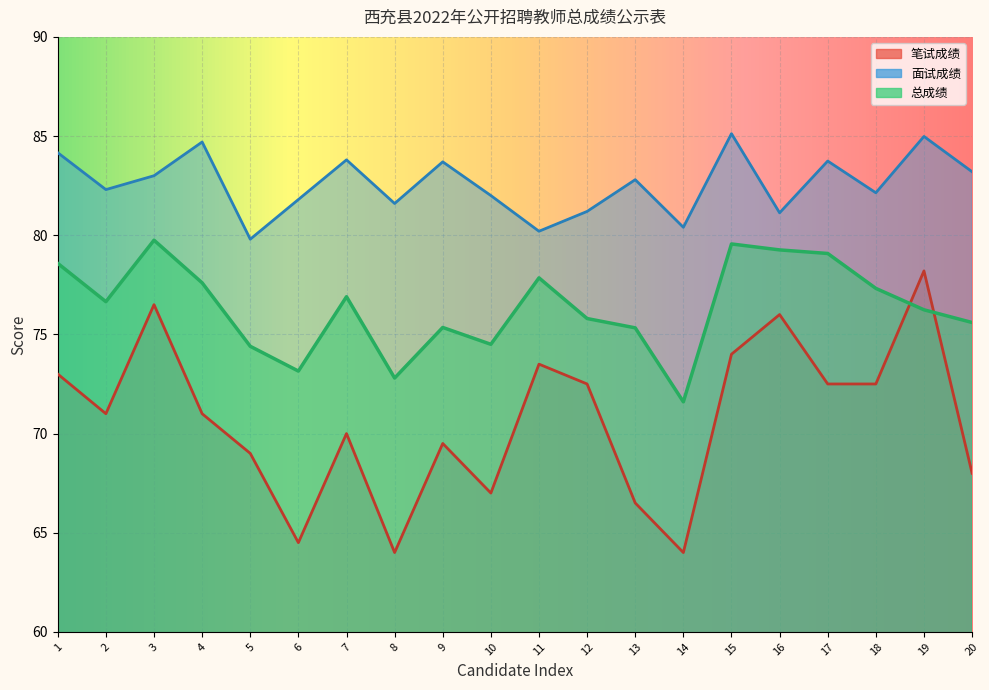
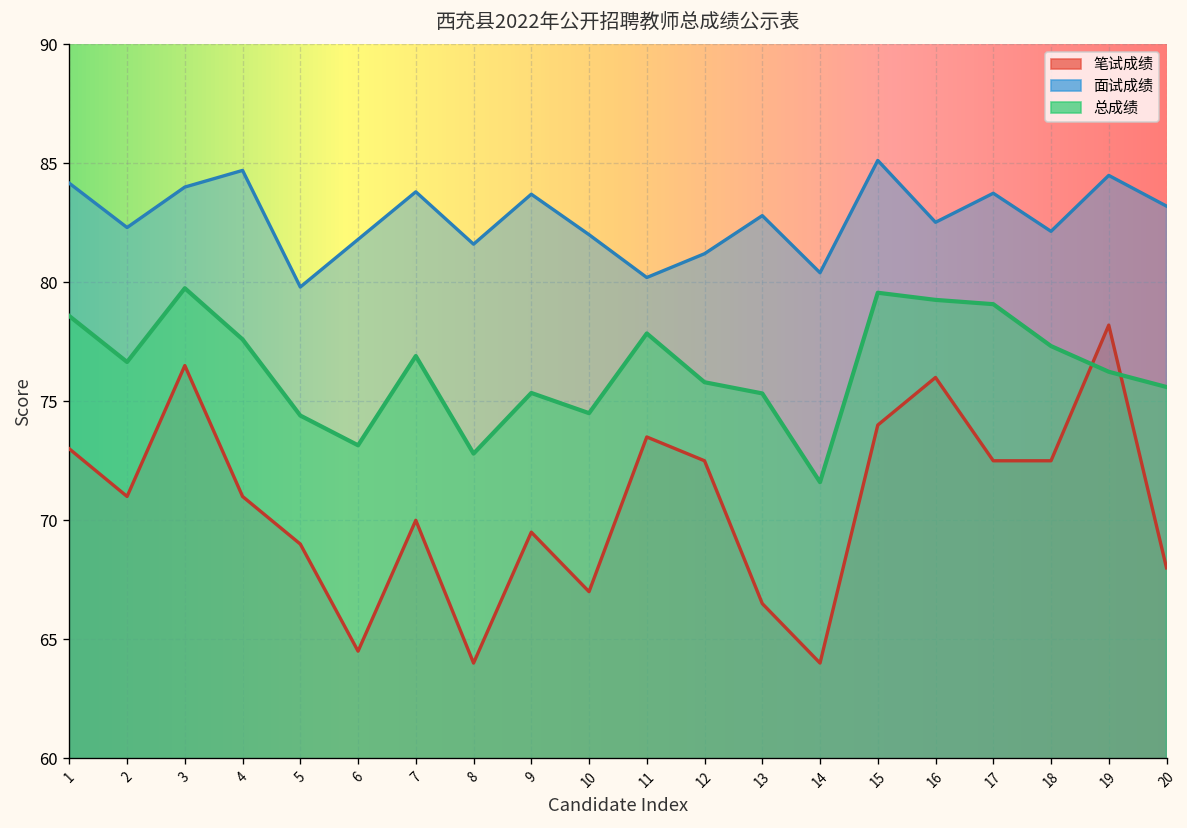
  {
    "笔试成绩": {
      "1": 73.0,
      "2": 71.0,
      "3": 76.5,
      "4": 71.0,
      "5": 69.0,
      "6": 64.5,
      "7": 70.0,
      "8": 64.0,
      "9": 69.5,
      "10": 67.0,
      "11": 73.5,
      "12": 72.5,
      "13": 66.5,
      "14": 64.0,
      "15": 74.0,
      "16": 76.0,
      "17": 72.5,
      "18": 72.5,
      "19": 78.2,
      "20": 68.0
    },
    "面试成绩": {
      "1": 84.2,
      "2": 82.3,
-     "3": 83,
+     "3": 84,
      "4": 84.7,
      "5": 79.8,
      "6": 81.8,
      "7": 83.8,
      "8": 81.6,
      "9": 83.7,
      "10": 82.0,
      "11": 80.2,
      "12": 81.2,
      "13": 82.8,
      "14": 80.4,
      "15": 85.1,
-     "16": 81.1,
+     "16": 82.5,
      "17": 83.7,
      "18": 82.1,
-     "19": 85.0,
+     "19": 84.5,
      "20": 83.2
    },
    "总成绩": {
      "1": 78.6,
      "2": 76.7,
      "3": 79.8,
      "4": 77.6,
      "5": 74.4,
      "6": 73.2,
      "7": 76.9,
      "8": 72.8,
      "9": 75.4,
      "10": 74.5,
      "11": 77.9,
      "12": 75.8,
      "13": 75.3,
      "14": 71.6,
      "15": 79.6,
      "16": 79.3,
      "17": 79.1,
      "18": 77.3,
      "19": 76.2,
      "20": 75.6
    }
  }
